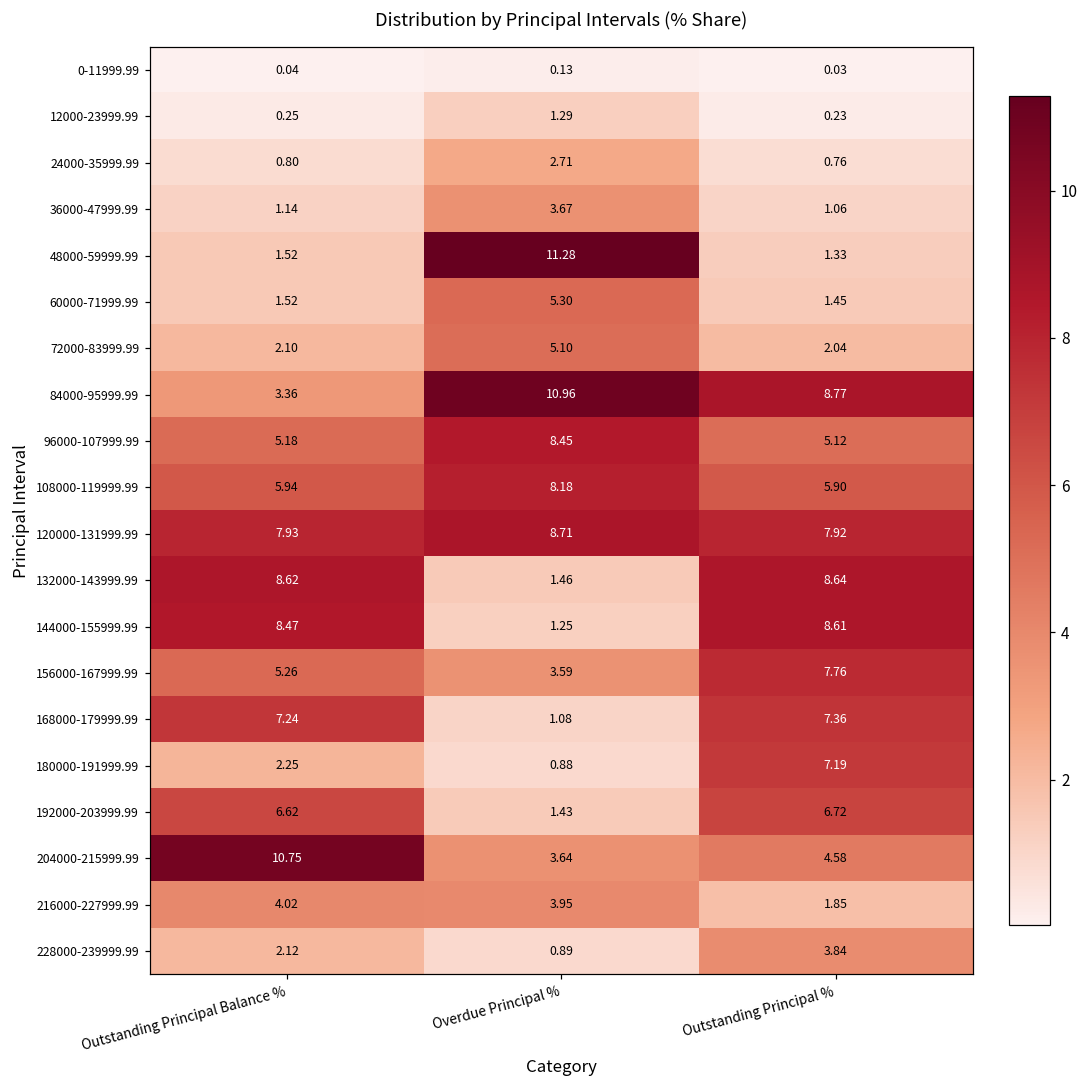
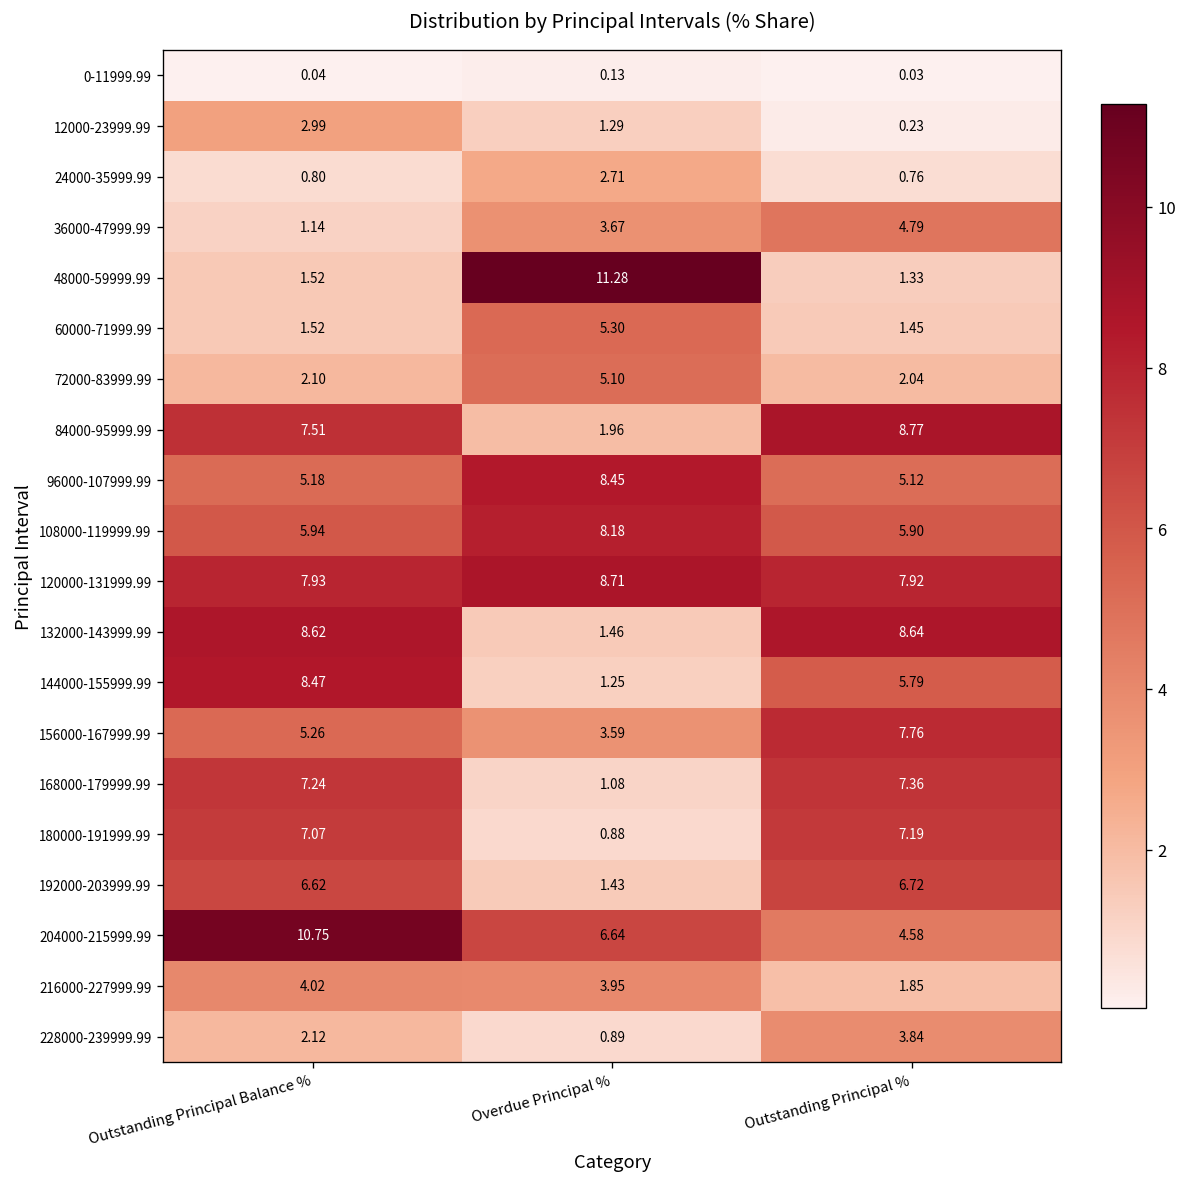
  {
    "0-11999.99": {
      "Outstanding Principal Balance %": 0.04,
      "Overdue Principal %": 0.13,
      "Outstanding Principal %": 0.03
    },
    "12000-23999.99": {
-     "Outstanding Principal Balance %": 0.25,
+     "Outstanding Principal Balance %": 2.99,
      "Overdue Principal %": 1.29,
      "Outstanding Principal %": 0.23
    },
    "24000-35999.99": {
      "Outstanding Principal Balance %": 0.80,
      "Overdue Principal %": 2.71,
      "Outstanding Principal %": 0.76
    },
    "36000-47999.99": {
      "Outstanding Principal Balance %": 1.14,
      "Overdue Principal %": 3.67,
-     "Outstanding Principal %": 1.06
+     "Outstanding Principal %": 4.79
    },
    "48000-59999.99": {
      "Outstanding Principal Balance %": 1.52,
      "Overdue Principal %": 11.28,
      "Outstanding Principal %": 1.33
    },
    "60000-71999.99": {
      "Outstanding Principal Balance %": 1.52,
      "Overdue Principal %": 5.30,
      "Outstanding Principal %": 1.45
    },
    "72000-83999.99": {
      "Outstanding Principal Balance %": 2.10,
      "Overdue Principal %": 5.10,
      "Outstanding Principal %": 2.04
    },
    "84000-95999.99": {
-     "Outstanding Principal Balance %": 3.36,
-     "Overdue Principal %": 10.96,
+     "Outstanding Principal Balance %": 7.51,
+     "Overdue Principal %": 1.96,
      "Outstanding Principal %": 8.77
    },
    "96000-107999.99": {
      "Outstanding Principal Balance %": 5.18,
      "Overdue Principal %": 8.45,
      "Outstanding Principal %": 5.12
    },
    "108000-119999.99": {
      "Outstanding Principal Balance %": 5.94,
      "Overdue Principal %": 8.18,
      "Outstanding Principal %": 5.90
    },
    "120000-131999.99": {
      "Outstanding Principal Balance %": 7.93,
      "Overdue Principal %": 8.71,
      "Outstanding Principal %": 7.92
    },
    "132000-143999.99": {
      "Outstanding Principal Balance %": 8.62,
      "Overdue Principal %": 1.46,
      "Outstanding Principal %": 8.64
    },
    "144000-155999.99": {
      "Outstanding Principal Balance %": 8.47,
      "Overdue Principal %": 1.25,
-     "Outstanding Principal %": 8.61
+     "Outstanding Principal %": 5.79
    },
    "156000-167999.99": {
      "Outstanding Principal Balance %": 5.26,
      "Overdue Principal %": 3.59,
      "Outstanding Principal %": 7.76
    },
    "168000-179999.99": {
      "Outstanding Principal Balance %": 7.24,
      "Overdue Principal %": 1.08,
      "Outstanding Principal %": 7.36
    },
    "180000-191999.99": {
-     "Outstanding Principal Balance %": 2.25,
+     "Outstanding Principal Balance %": 7.07,
      "Overdue Principal %": 0.88,
      "Outstanding Principal %": 7.19
    },
    "192000-203999.99": {
      "Outstanding Principal Balance %": 6.62,
      "Overdue Principal %": 1.43,
      "Outstanding Principal %": 6.72
    },
    "204000-215999.99": {
      "Outstanding Principal Balance %": 10.75,
-     "Overdue Principal %": 3.64,
+     "Overdue Principal %": 6.64,
      "Outstanding Principal %": 4.58
    },
    "216000-227999.99": {
      "Outstanding Principal Balance %": 4.02,
      "Overdue Principal %": 3.95,
      "Outstanding Principal %": 1.85
    },
    "228000-239999.99": {
      "Outstanding Principal Balance %": 2.12,
      "Overdue Principal %": 0.89,
      "Outstanding Principal %": 3.84
    }
  }
